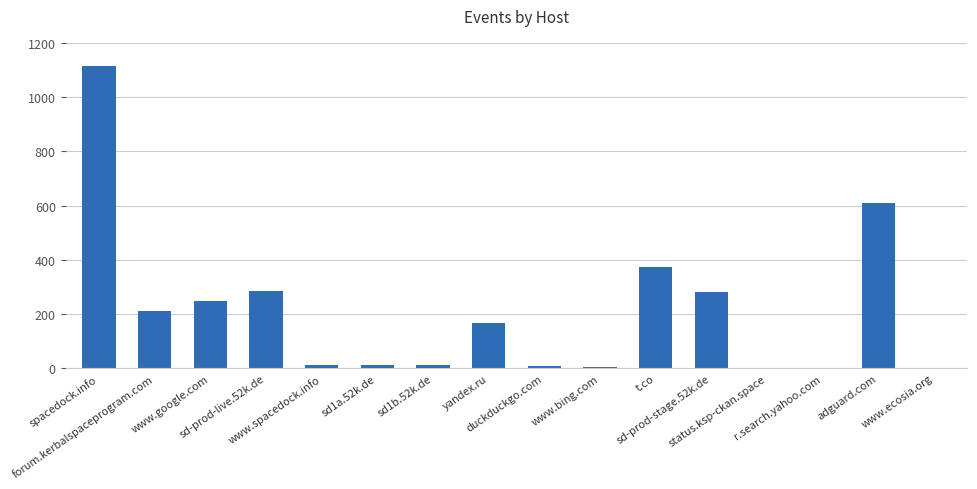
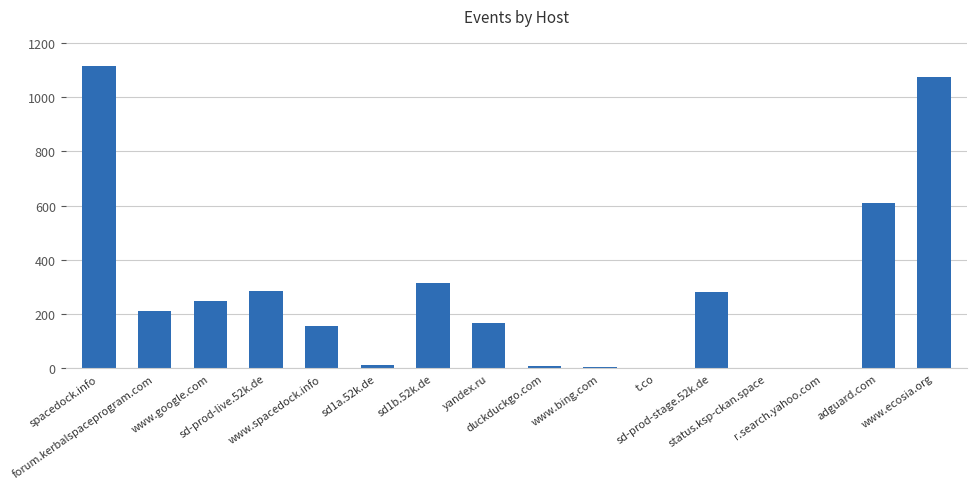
  {
    "spacedock.info": 1110,
    "forum.kerbalspaceprogram.com": 210,
    "www.google.com": 250,
    "sd-prod-live.52k.de": 290,
-   "www.spacedock.info": 10,
+   "www.spacedock.info": 160,
    "sd1a.52k.de": 10,
-   "sd1b.52k.de": 10,
+   "sd1b.52k.de": 310,
    "yandex.ru": 170,
-   "t.co": 370,
+   "t.co": 0,
    "sd-prod-stage.52k.de": 280,
    "adguard.com": 610,
-   "www.ecosia.org": 0
+   "www.ecosia.org": 1070
  }
